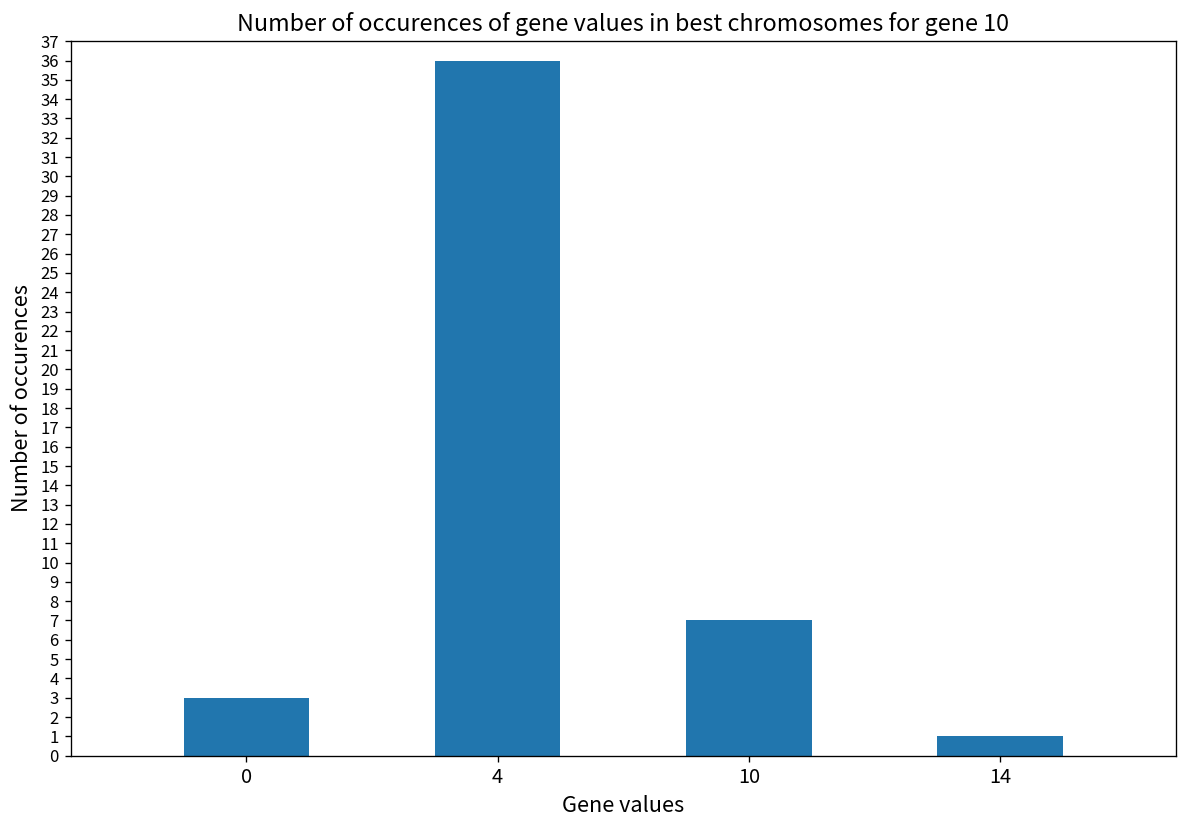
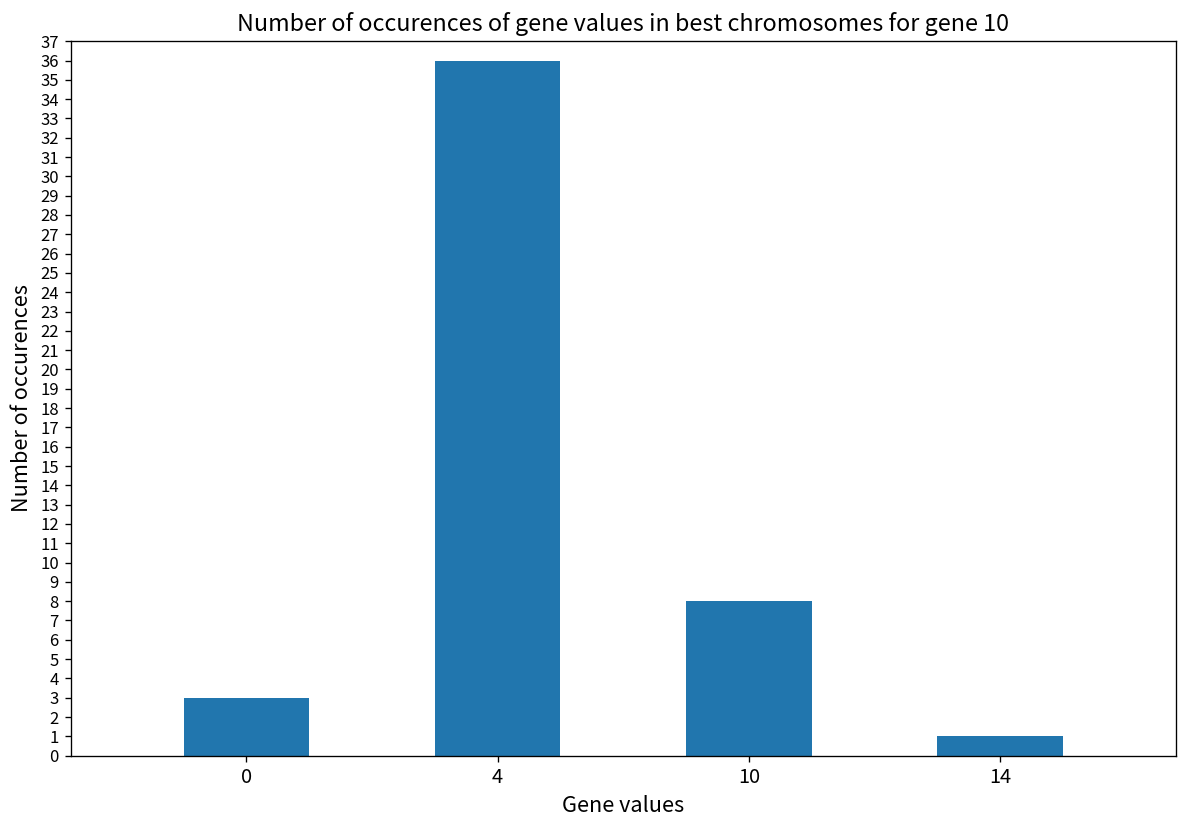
  {
    "0": 3,
    "4": 36,
-   "10": 7,
+   "10": 8,
    "14": 1
  }
